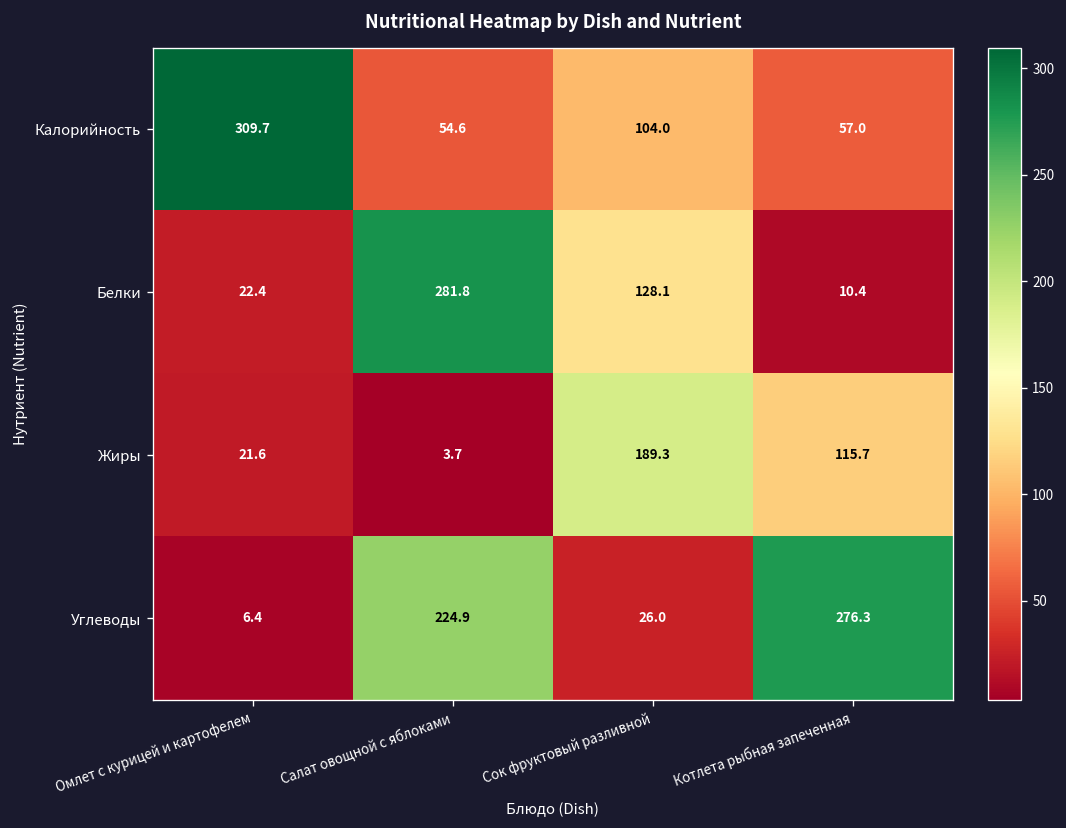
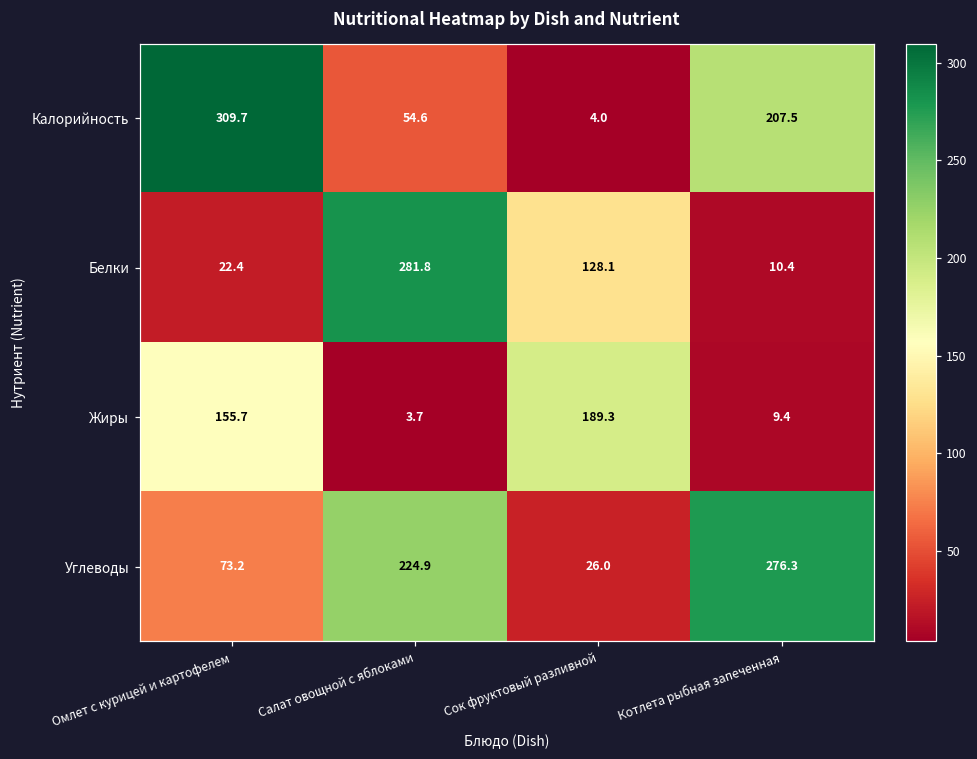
  {
    "Калорийность": {
      "Омлет с курицей и картофелем": 309.7,
      "Салат овощной с яблоками": 54.6,
-     "Сок фруктовый разливной": 104.0,
-     "Котлета рыбная запеченная": 57.0
+     "Сок фруктовый разливной": 4.0,
+     "Котлета рыбная запеченная": 207.5
    },
    "Белки": {
      "Омлет с курицей и картофелем": 22.4,
      "Салат овощной с яблоками": 281.8,
      "Сок фруктовый разливной": 128.1,
      "Котлета рыбная запеченная": 10.4
    },
    "Жиры": {
-     "Омлет с курицей и картофелем": 21.6,
+     "Омлет с курицей и картофелем": 155.7,
      "Салат овощной с яблоками": 3.7,
      "Сок фруктовый разливной": 189.3,
-     "Котлета рыбная запеченная": 115.7
+     "Котлета рыбная запеченная": 9.4
    },
    "Углеводы": {
-     "Омлет с курицей и картофелем": 6.4,
+     "Омлет с курицей и картофелем": 73.2,
      "Салат овощной с яблоками": 224.9,
      "Сок фруктовый разливной": 26.0,
      "Котлета рыбная запеченная": 276.3
    }
  }
